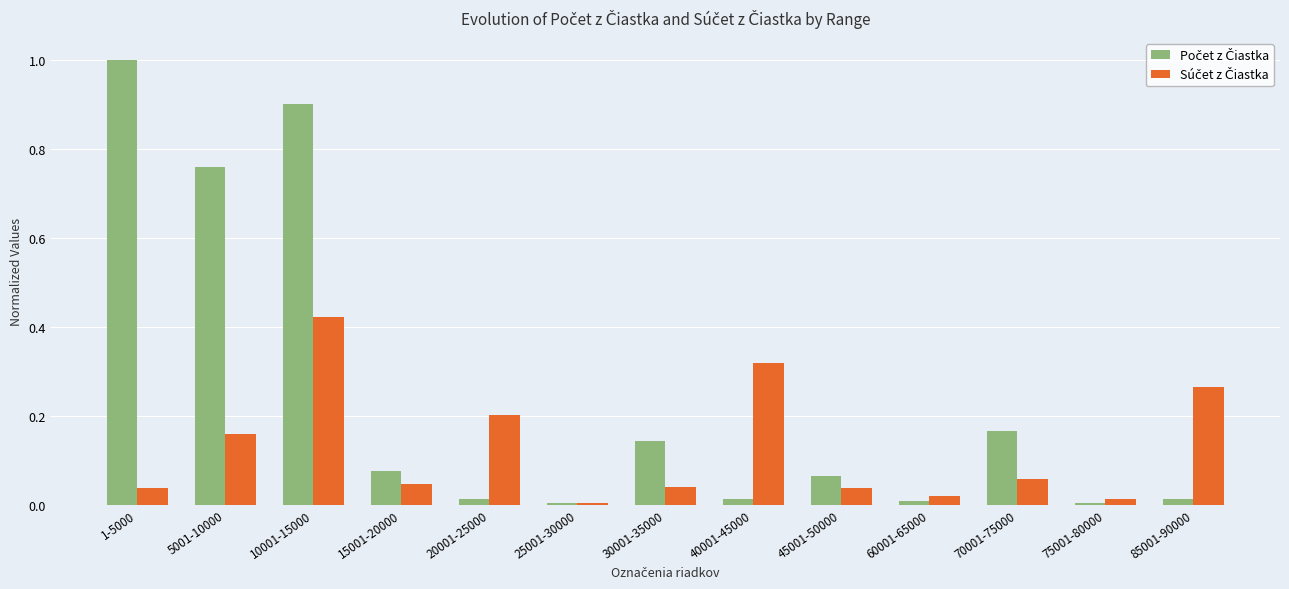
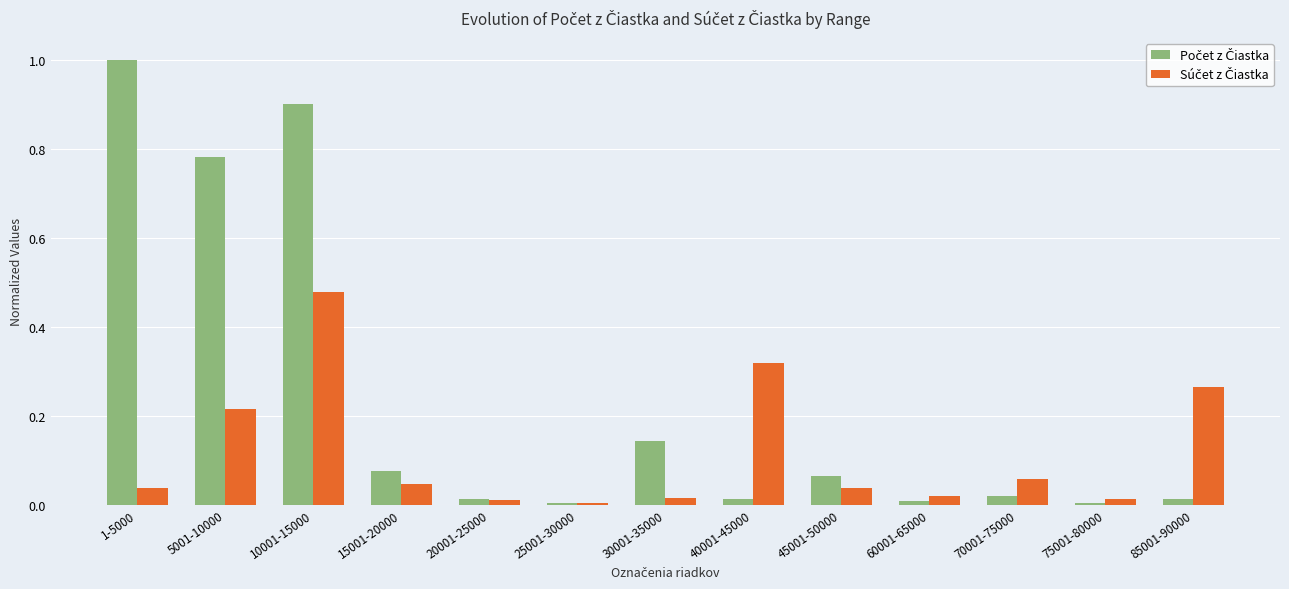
  {
    "Počet z Čiastka": {
      "1-5000": 1.00,
-     "5001-10000": 0.76,
+     "5001-10000": 0.78,
      "10001-15000": 0.90,
      "15001-20000": 0.08,
      "20001-25000": 0.01,
      "30001-35000": 0.14,
      "40001-45000": 0.01,
      "45001-50000": 0.06,
      "60001-65000": 0.01,
-     "70001-75000": 0.17,
+     "70001-75000": 0.02,
      "85001-90000": 0.01
    },
    "Súčet z Čiastka": {
      "1-5000": 0.04,
-     "5001-10000": 0.16,
-     "10001-15000": 0.42,
+     "5001-10000": 0.22,
+     "10001-15000": 0.48,
      "15001-20000": 0.05,
-     "20001-25000": 0.20,
-     "30001-35000": 0.04,
+     "20001-25000": 0.01,
+     "30001-35000": 0.02,
      "40001-45000": 0.32,
      "45001-50000": 0.04,
      "60001-65000": 0.02,
      "70001-75000": 0.06,
      "75001-80000": 0.01,
      "85001-90000": 0.26
    }
  }
